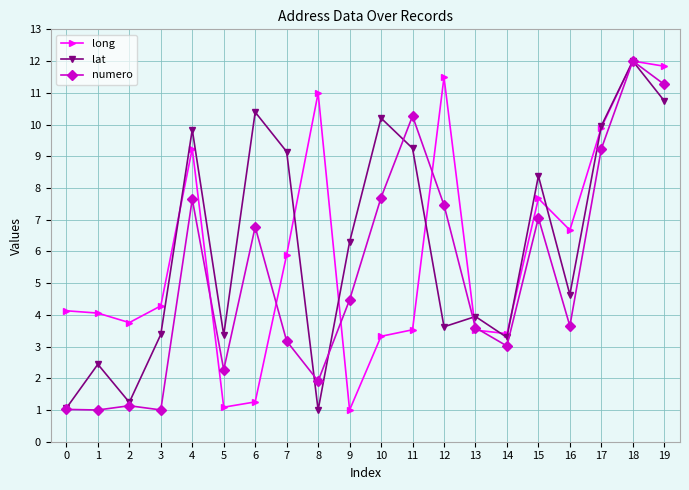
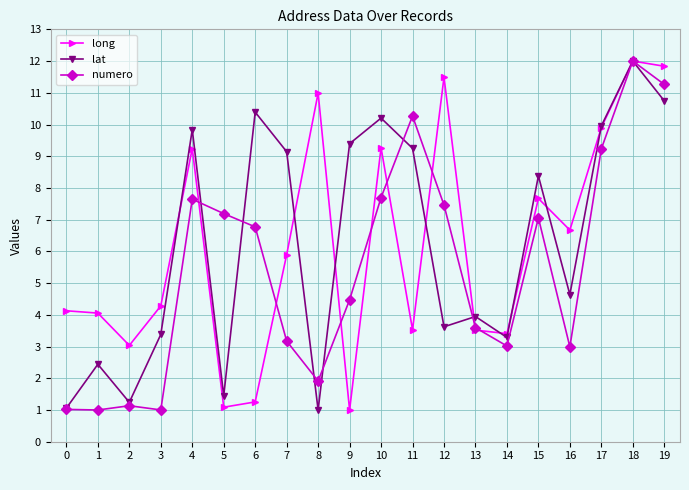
  {
    "long": {
      "0": 4.1,
      "1": 4.1,
-     "2": 3.8,
+     "2": 3.0,
      "3": 4.3,
      "4": 9.2,
      "5": 1.1,
      "6": 1.3,
      "7": 5.9,
      "8": 11.0,
      "9": 1.0,
-     "10": 3.3,
+     "10": 9.3,
      "11": 3.5,
      "12": 11.5,
      "14": 3.4,
      "15": 7.7,
      "16": 6.7,
      "19": 11.8
    },
    "lat": {
      "1": 2.4,
      "2": 1.2,
      "3": 3.4,
      "4": 9.8,
-     "5": 3.4,
+     "5": 1.4,
      "6": 10.4,
      "7": 9.1,
      "8": 1.0,
-     "9": 6.3,
+     "9": 9.4,
      "10": 10.2,
      "11": 9.2,
      "12": 3.6,
      "13": 3.9,
      "14": 3.3,
      "15": 8.4,
      "16": 4.6,
      "19": 10.7
    },
    "numero": {
      "1": 1.0,
      "2": 1.1,
      "3": 1.0,
      "4": 7.6,
-     "5": 2.3,
+     "5": 7.2,
      "6": 6.8,
      "7": 3.2,
      "8": 1.9,
      "9": 4.5,
      "10": 7.7,
      "11": 10.3,
      "12": 7.5,
      "14": 3.0,
      "15": 7.1,
-     "16": 3.6,
+     "16": 3.0,
      "17": 9.2,
      "19": 11.3
    }
  }
